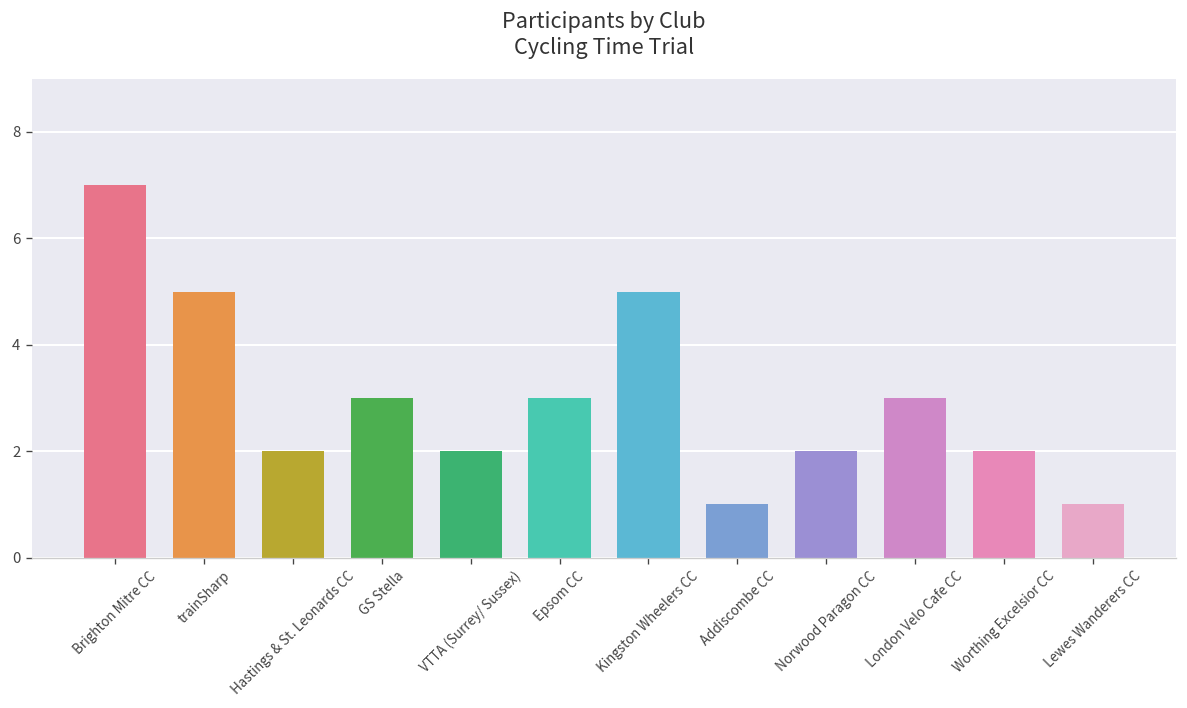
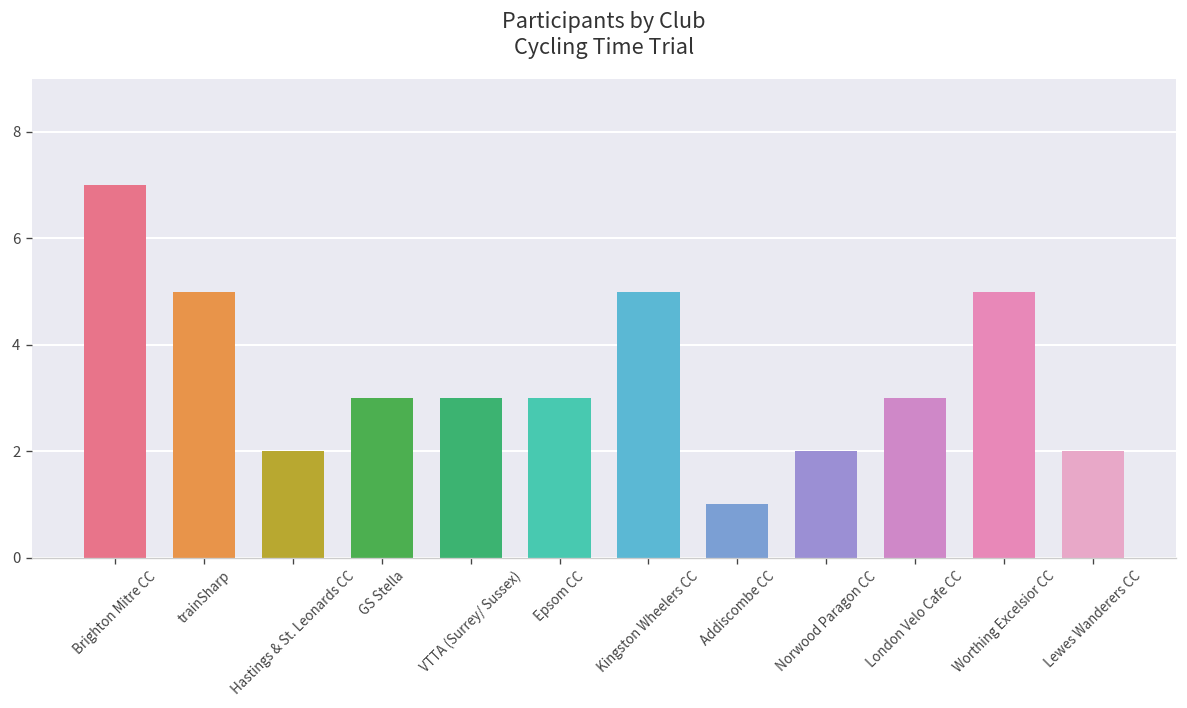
  {
    "Brighton Mitre CC": 7,
    "trainSharp": 5,
    "Hastings & St. Leonards CC": 2,
    "GS Stella": 3,
-   "VTTA (Surrey/ Sussex)": 2,
+   "VTTA (Surrey/ Sussex)": 3,
    "Epsom CC": 3,
    "Kingston Wheelers CC": 5,
    "Addiscombe CC": 1,
    "Norwood Paragon CC": 2,
    "London Velo Cafe CC": 3,
-   "Worthing Excelsior CC": 2,
-   "Lewes Wanderers CC": 1
+   "Worthing Excelsior CC": 5,
+   "Lewes Wanderers CC": 2
  }
